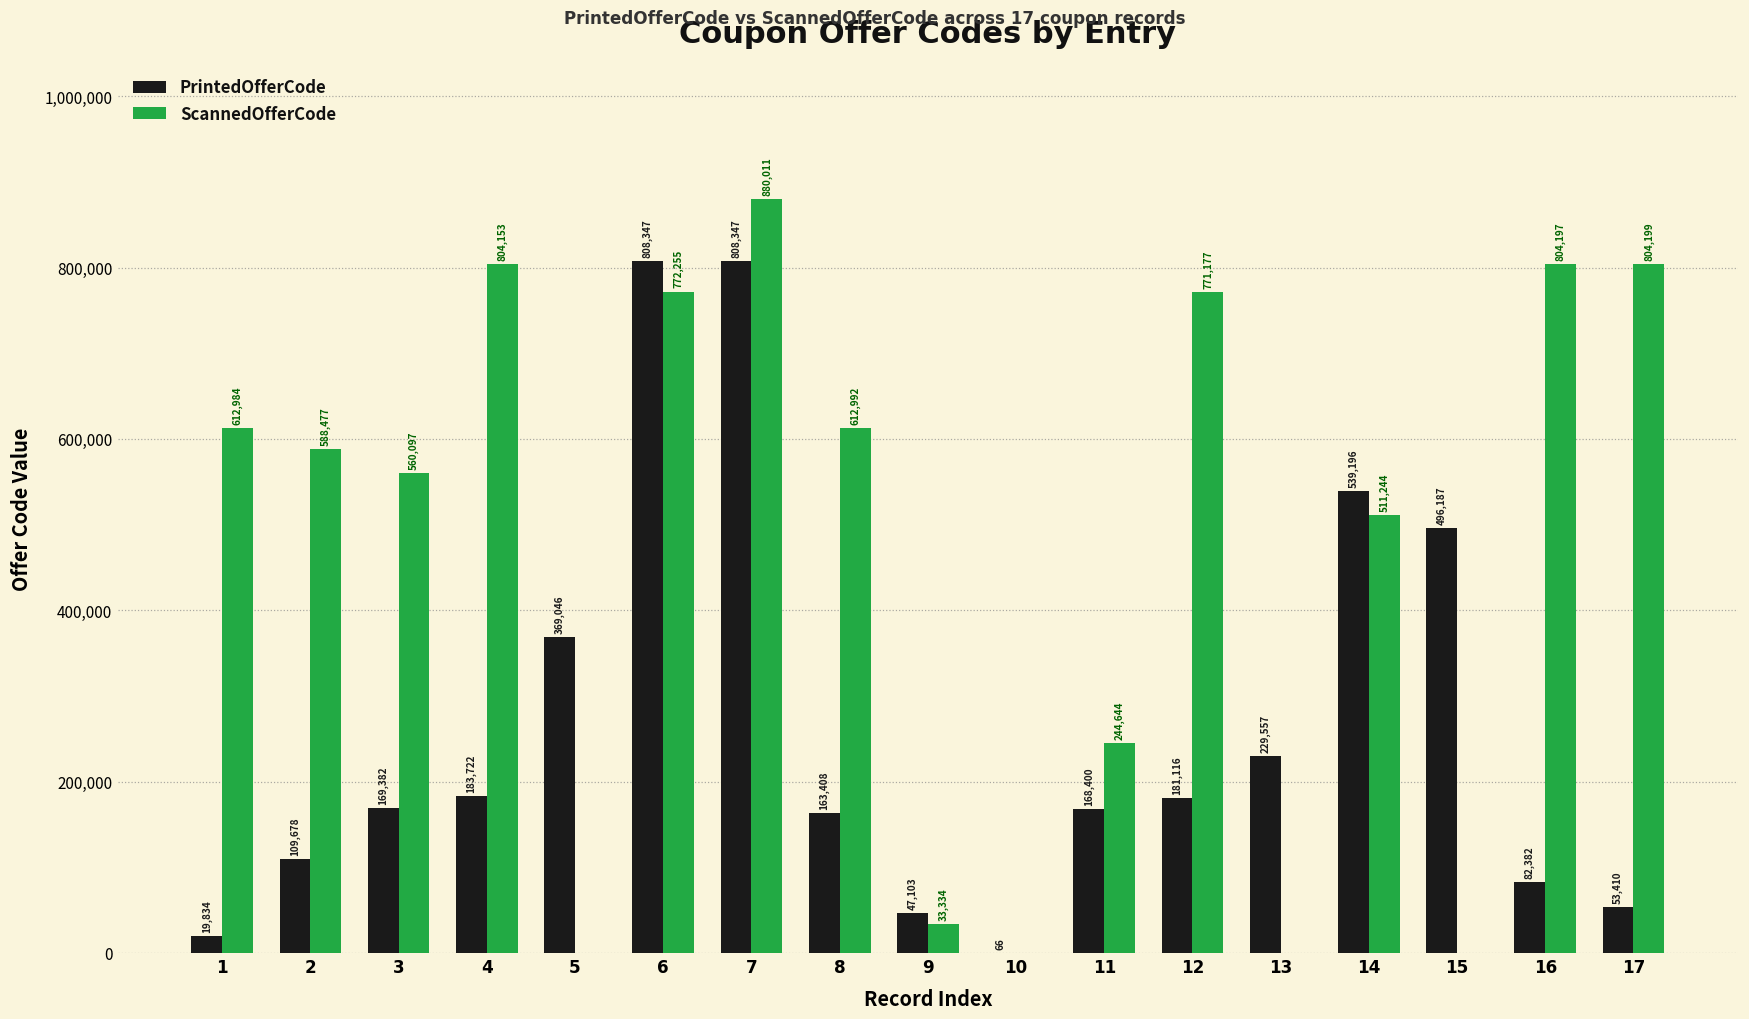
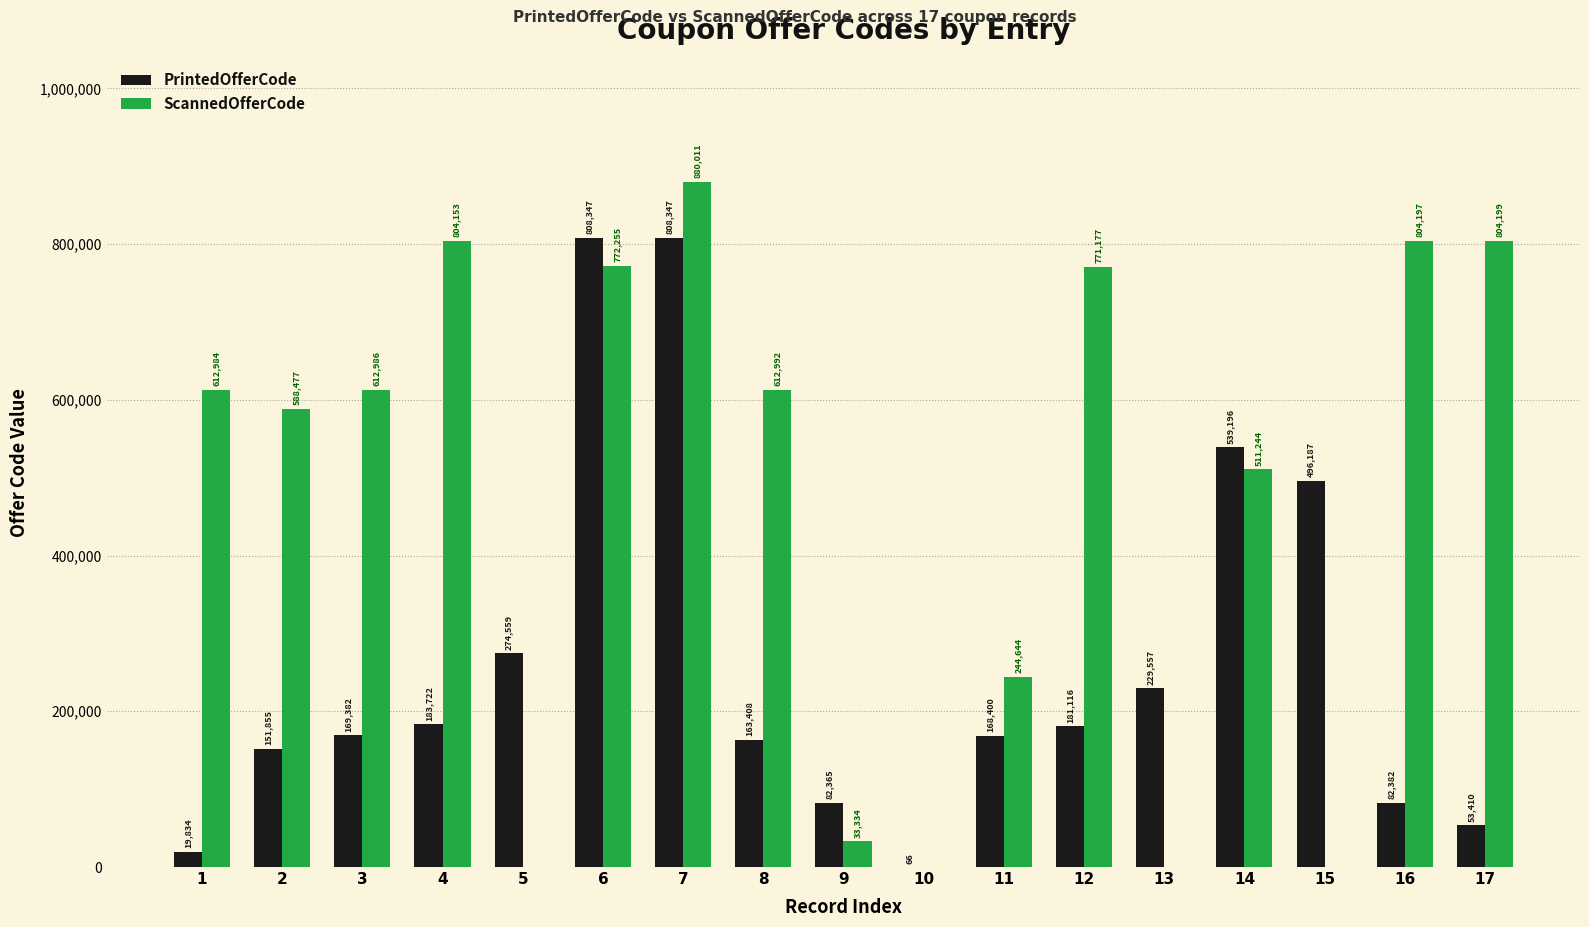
  {
    "PrintedOfferCode": {
      "1": "19,834",
-     "2": "109,678",
+     "2": "151,855",
      "3": "169,382",
      "4": "183,722",
-     "5": "369,046",
+     "5": "274,559",
      "6": "808,347",
      "7": "808,347",
      "8": "163,408",
-     "9": "47,103",
+     "9": "82,365",
      "10": "66",
      "11": "168,400",
      "12": "181,116",
      "13": "229,557",
      "14": "539,196",
      "15": "496,187",
      "16": "82,382",
      "17": "53,410"
    },
    "ScannedOfferCode": {
      "1": "612,984",
      "2": "588,477",
-     "3": "560,097",
+     "3": "612,986",
      "4": "804,153",
      "6": "772,255",
      "7": "880,011",
      "8": "612,992",
      "9": "33,334",
      "11": "244,644",
      "12": "771,177",
      "14": "511,244",
      "16": "804,197",
      "17": "804,199"
    }
  }
